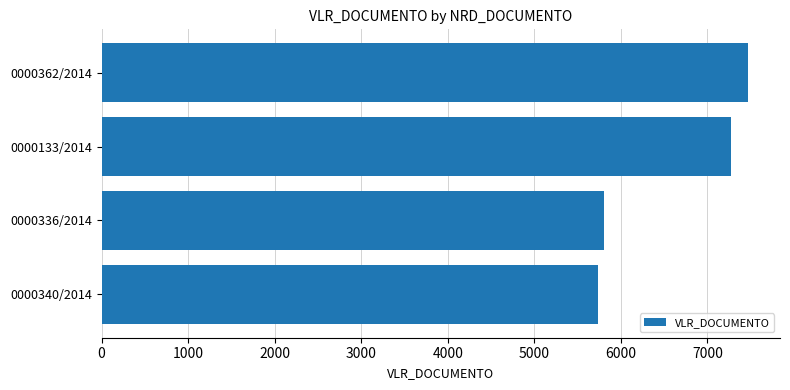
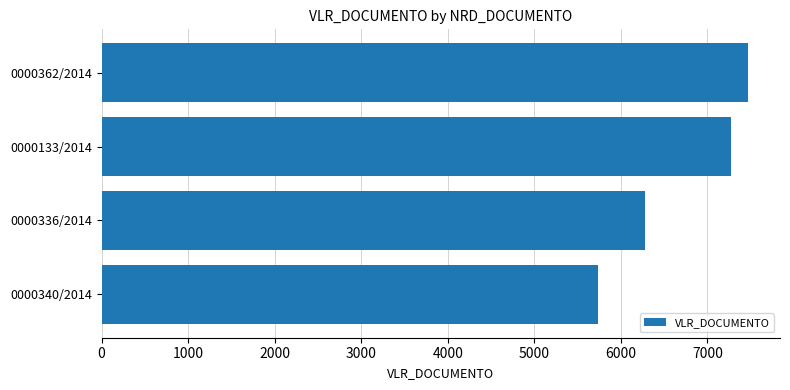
  {
    "0000362/2014": 7500,
    "0000133/2014": 7300,
-   "0000336/2014": 5800,
+   "0000336/2014": 6300,
    "0000340/2014": 5700
  }
